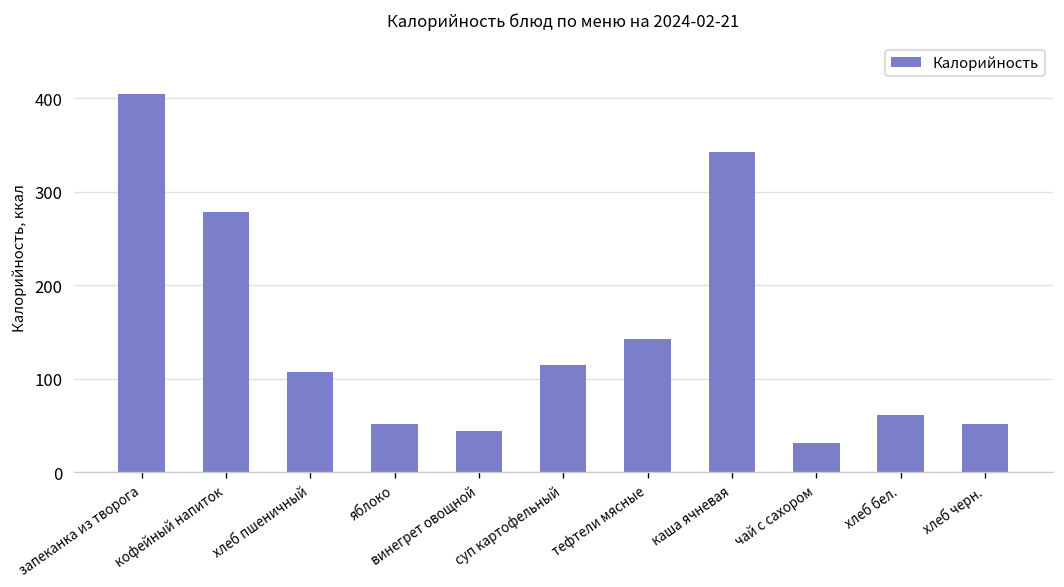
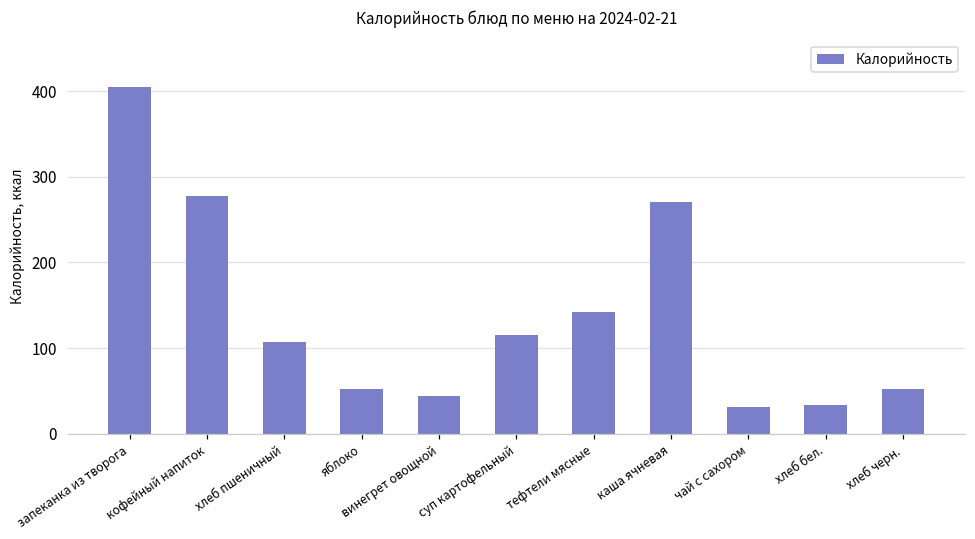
  {
    "запеканка из творога": 410,
    "кофейный напиток": 280,
    "хлеб пшеничный": 110,
    "яблоко": 50,
    "винегрет овощной": 40,
    "суп картофельный": 120,
    "тефтели мясные": 140,
-   "каша ячневая": 340,
+   "каша ячневая": 270,
    "чай с сахором": 30,
-   "хлеб бел.": 60,
+   "хлеб бел.": 30,
    "хлеб черн.": 50
  }
